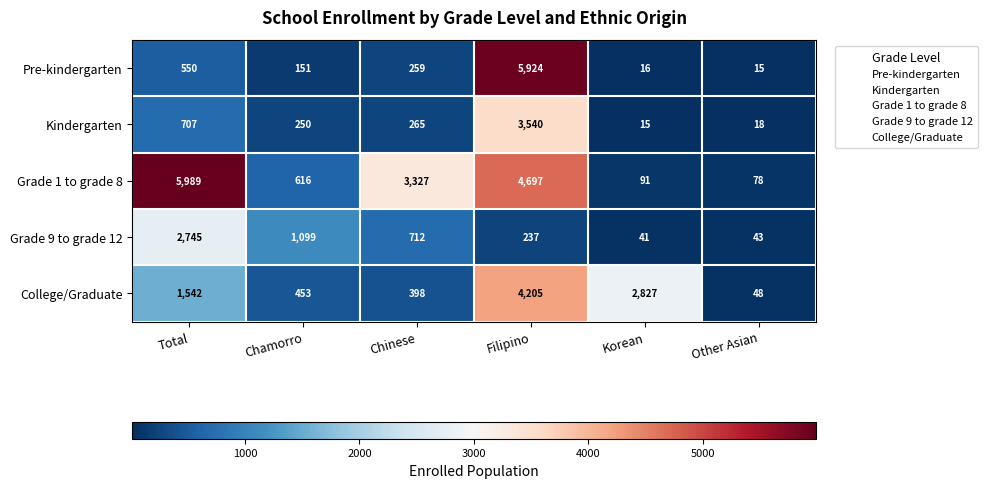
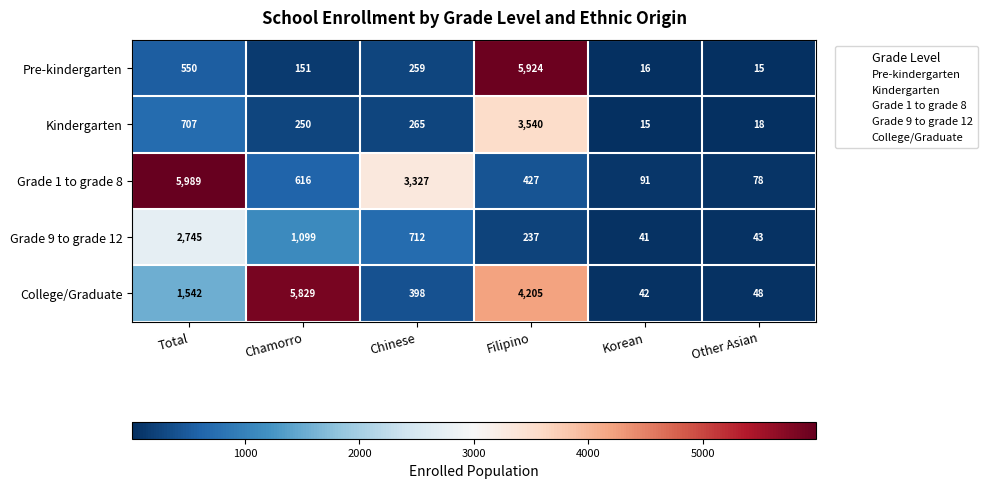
  {
    "Pre-kindergarten": {
      "Total": "550",
      "Chamorro": "151",
      "Chinese": "259",
      "Filipino": "5,924",
      "Korean": "16",
      "Other Asian": "15"
    },
    "Kindergarten": {
      "Total": "707",
      "Chamorro": "250",
      "Chinese": "265",
      "Filipino": "3,540",
      "Korean": "15",
      "Other Asian": "18"
    },
    "Grade 1 to grade 8": {
      "Total": "5,989",
      "Chamorro": "616",
      "Chinese": "3,327",
-     "Filipino": "4,697",
+     "Filipino": "427",
      "Korean": "91",
      "Other Asian": "78"
    },
    "Grade 9 to grade 12": {
      "Total": "2,745",
      "Chamorro": "1,099",
      "Chinese": "712",
      "Filipino": "237",
      "Korean": "41",
      "Other Asian": "43"
    },
    "College/Graduate": {
      "Total": "1,542",
-     "Chamorro": "453",
+     "Chamorro": "5,829",
      "Chinese": "398",
      "Filipino": "4,205",
-     "Korean": "2,827",
+     "Korean": "42",
      "Other Asian": "48"
    }
  }
